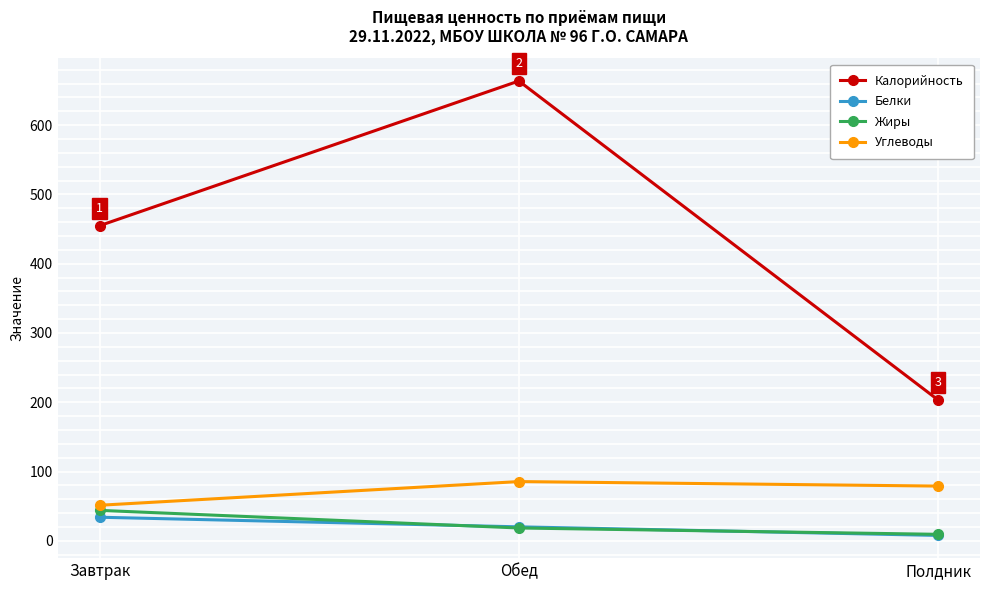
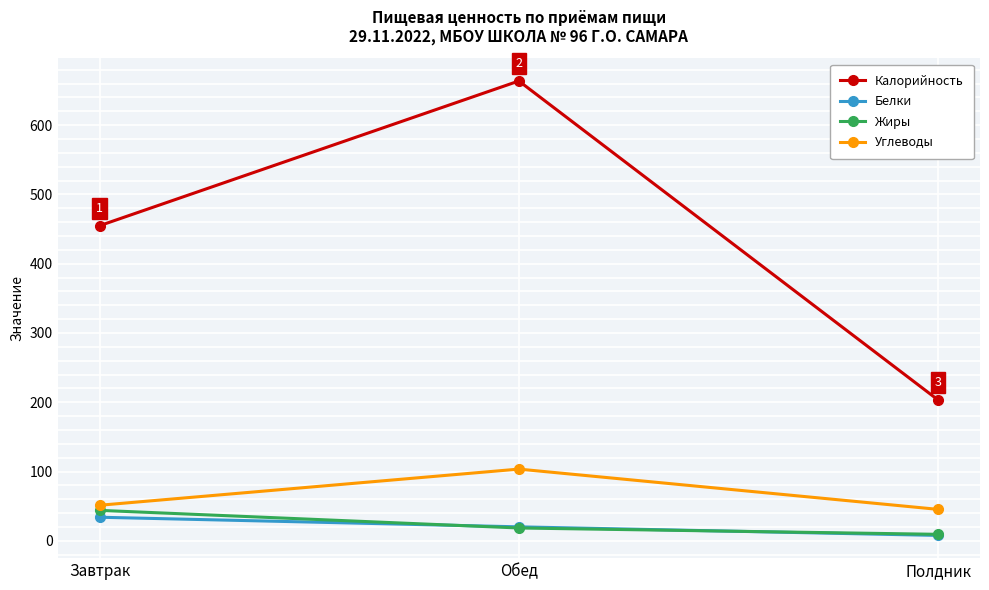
  {
    "Белки": {
      "Завтрак": 30
    },
    "Жиры": {
      "Завтрак": 40
    },
    "Углеводы": {
      "Завтрак": 50,
-     "Обед": 90,
-     "Полдник": 80
+     "Обед": 100,
+     "Полдник": 50
    }
  }
